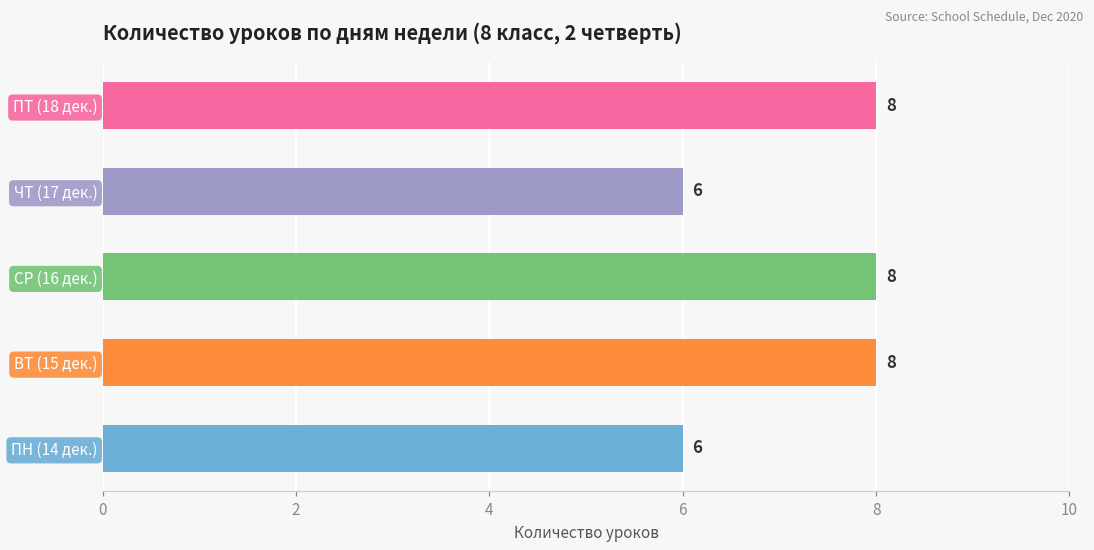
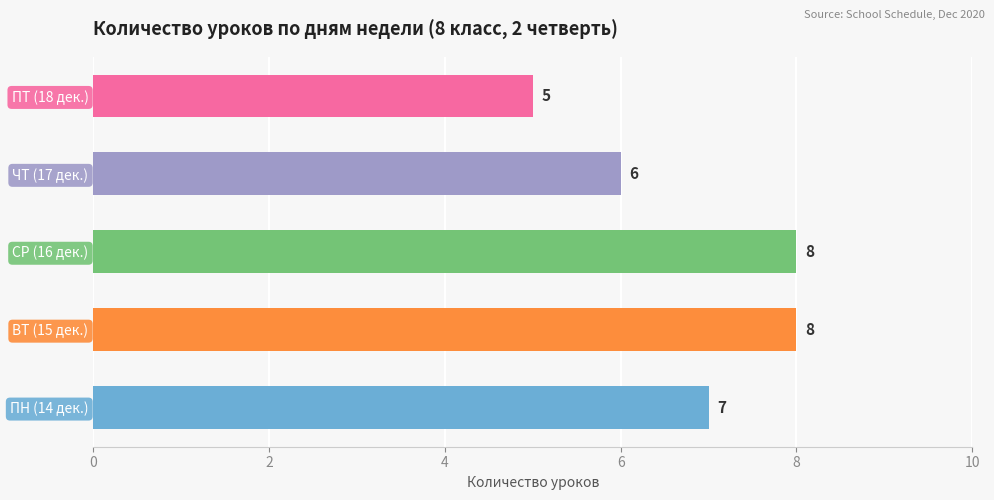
  {
-   "ПТ (18 дек.)": 8,
+   "ПТ (18 дек.)": 5,
    "ЧТ (17 дек.)": 6,
    "СР (16 дек.)": 8,
    "ВТ (15 дек.)": 8,
-   "ПН (14 дек.)": 6
+   "ПН (14 дек.)": 7
  }
